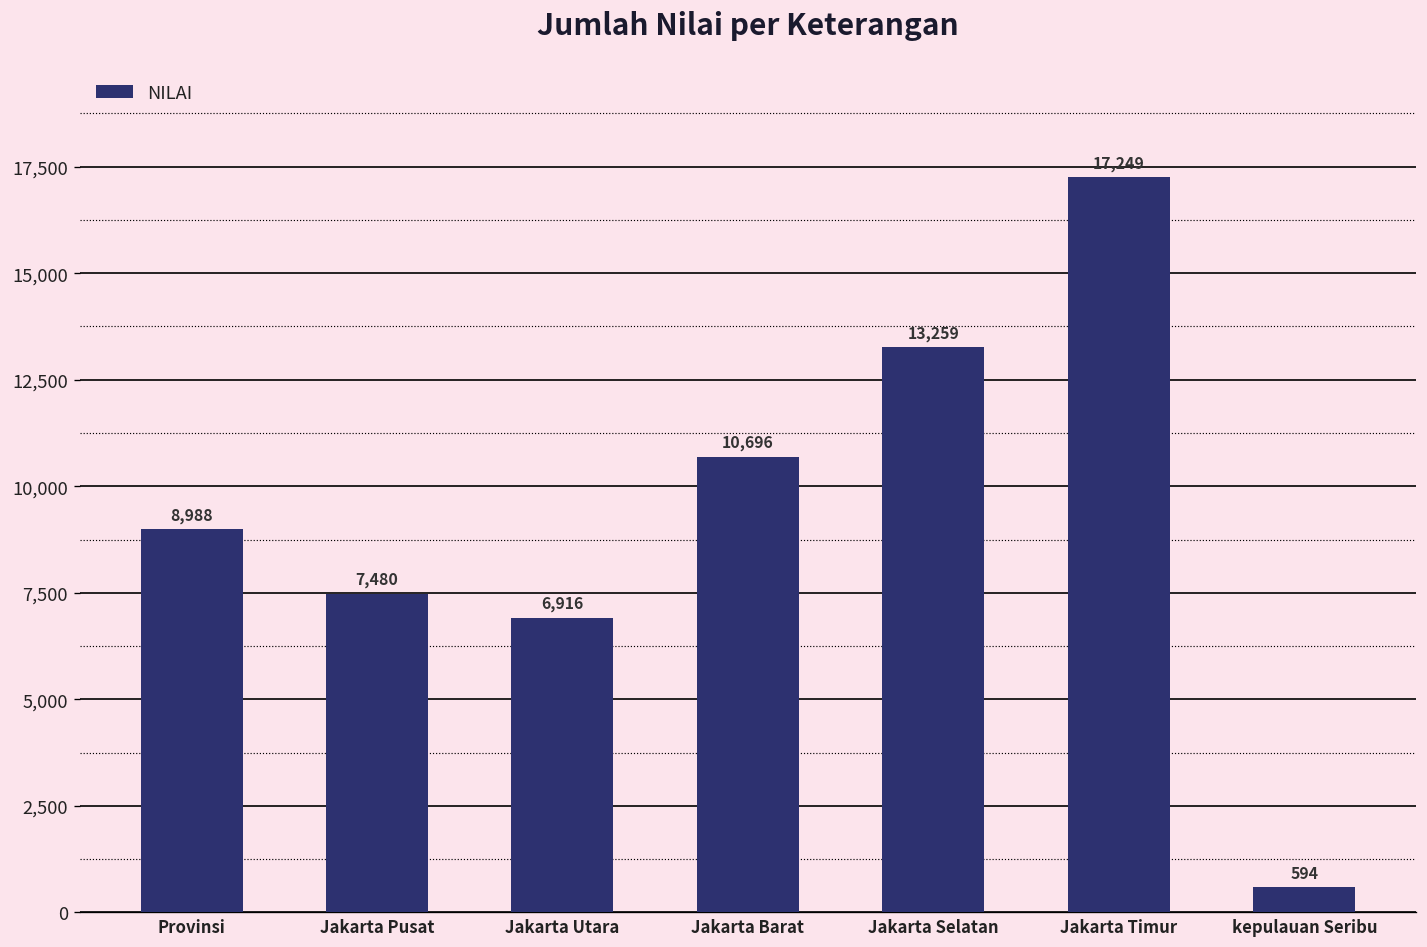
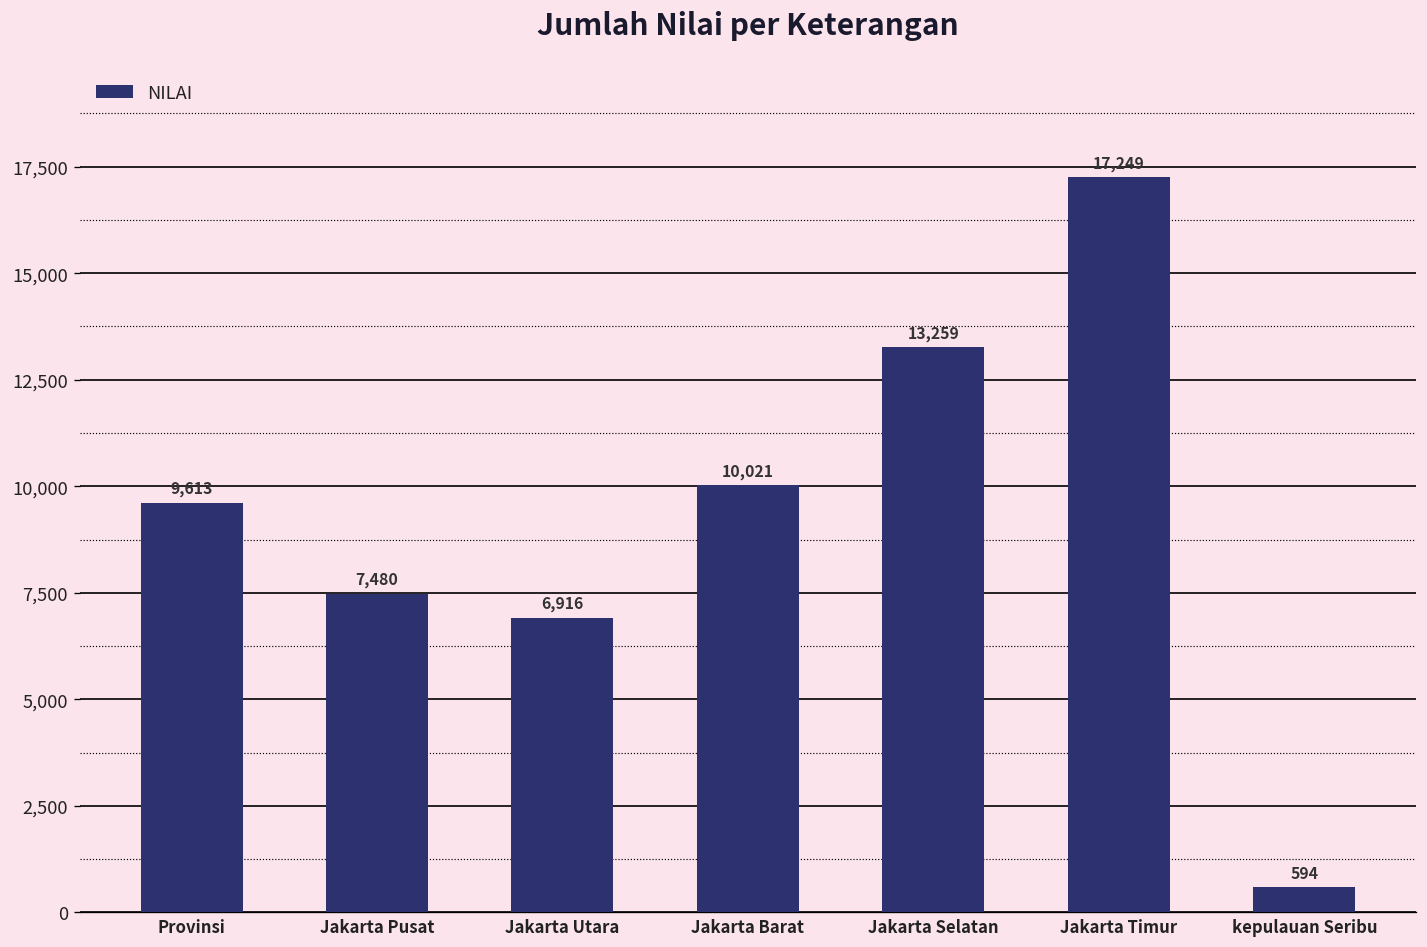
  {
-   "Provinsi": "8,988",
+   "Provinsi": "9,613",
    "Jakarta Pusat": "7,480",
    "Jakarta Utara": "6,916",
-   "Jakarta Barat": "10,696",
+   "Jakarta Barat": "10,021",
    "Jakarta Selatan": "13,259",
    "Jakarta Timur": "17,249",
    "kepulauan Seribu": "594"
  }
